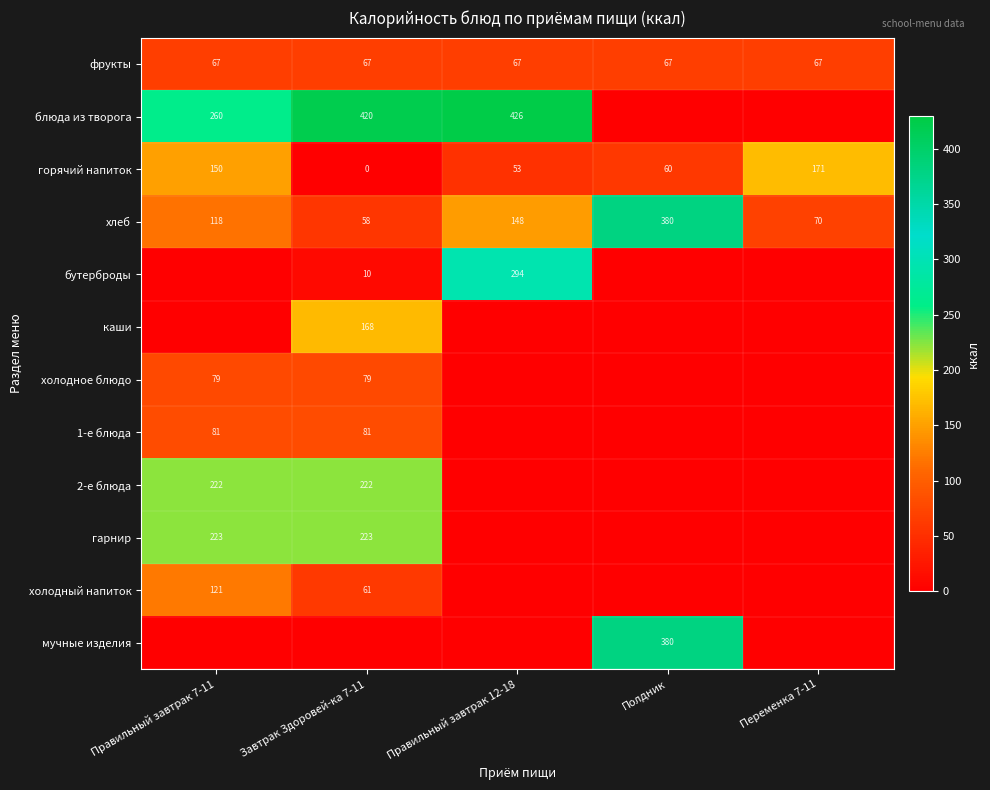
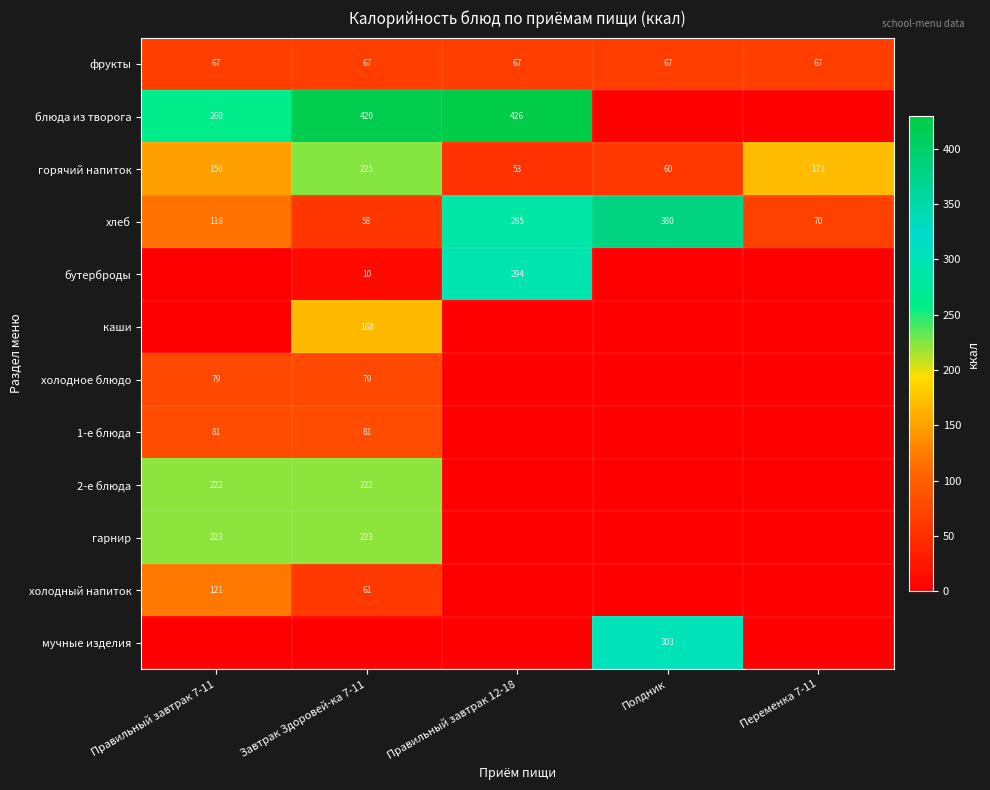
  {
    "фрукты": {
      "Правильный завтрак 7-11": 67,
      "Завтрак Здоровей-ка 7-11": 67,
      "Правильный завтрак 12-18": 67,
      "Полдник": 67,
      "Переменка 7-11": 67
    },
    "блюда из творога": {
      "Правильный завтрак 7-11": 260,
      "Завтрак Здоровей-ка 7-11": 420,
      "Правильный завтрак 12-18": 426
    },
    "горячий напиток": {
      "Правильный завтрак 7-11": 150,
-     "Завтрак Здоровей-ка 7-11": 0,
+     "Завтрак Здоровей-ка 7-11": 225,
      "Правильный завтрак 12-18": 53,
      "Полдник": 60,
      "Переменка 7-11": 171
    },
    "хлеб": {
      "Правильный завтрак 7-11": 118,
      "Завтрак Здоровей-ка 7-11": 58,
-     "Правильный завтрак 12-18": 148,
+     "Правильный завтрак 12-18": 285,
      "Полдник": 380,
      "Переменка 7-11": 70
    },
    "бутерброды": {
      "Завтрак Здоровей-ка 7-11": 10,
      "Правильный завтрак 12-18": 294
    },
    "каши": {
      "Завтрак Здоровей-ка 7-11": 168
    },
    "холодное блюдо": {
      "Правильный завтрак 7-11": 79,
      "Завтрак Здоровей-ка 7-11": 79
    },
    "1-е блюда": {
      "Правильный завтрак 7-11": 81,
      "Завтрак Здоровей-ка 7-11": 81
    },
    "2-е блюда": {
      "Правильный завтрак 7-11": 222,
      "Завтрак Здоровей-ка 7-11": 222
    },
    "гарнир": {
      "Правильный завтрак 7-11": 223,
      "Завтрак Здоровей-ка 7-11": 223
    },
    "холодный напиток": {
      "Правильный завтрак 7-11": 121,
      "Завтрак Здоровей-ка 7-11": 61
    },
    "мучные изделия": {
-     "Полдник": 380
+     "Полдник": 303
    }
  }
